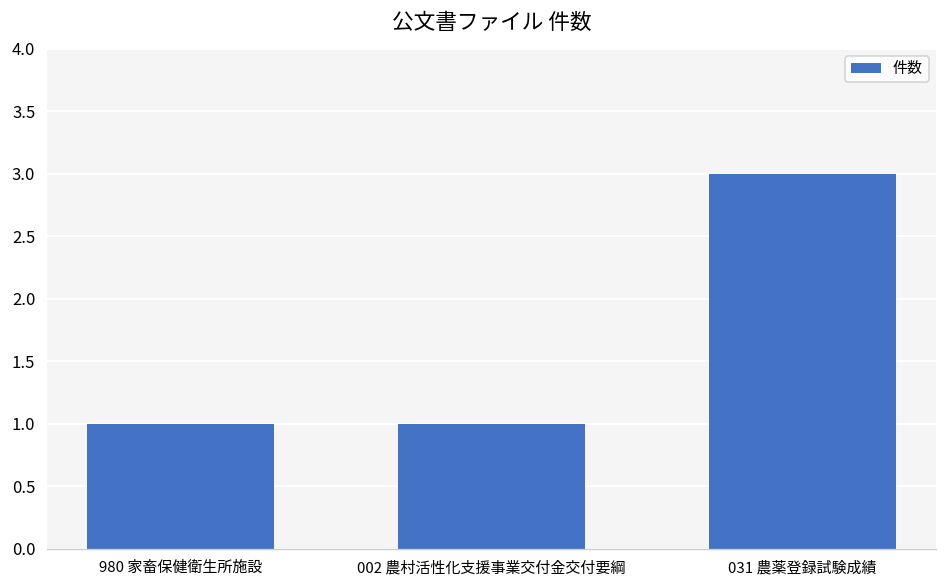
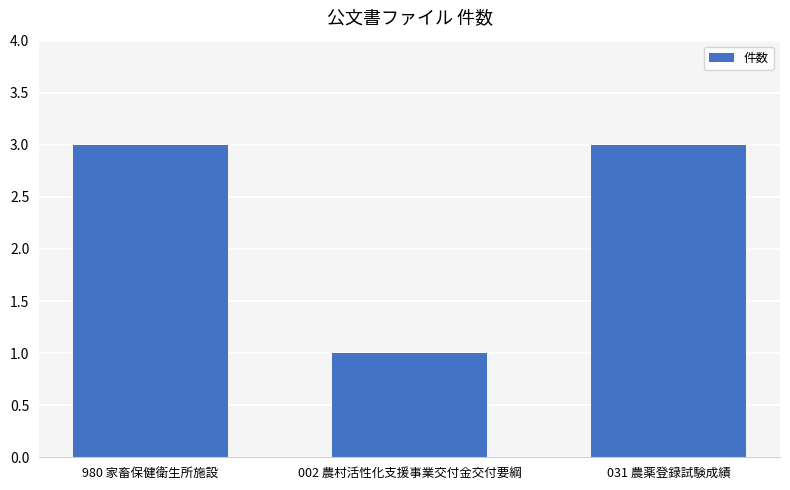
  {
-   "980 家畜保健衛生所施設": 1,
+   "980 家畜保健衛生所施設": 3,
    "002 農村活性化支援事業交付金交付要綱": 1,
    "031 農薬登録試験成績": 3
  }
